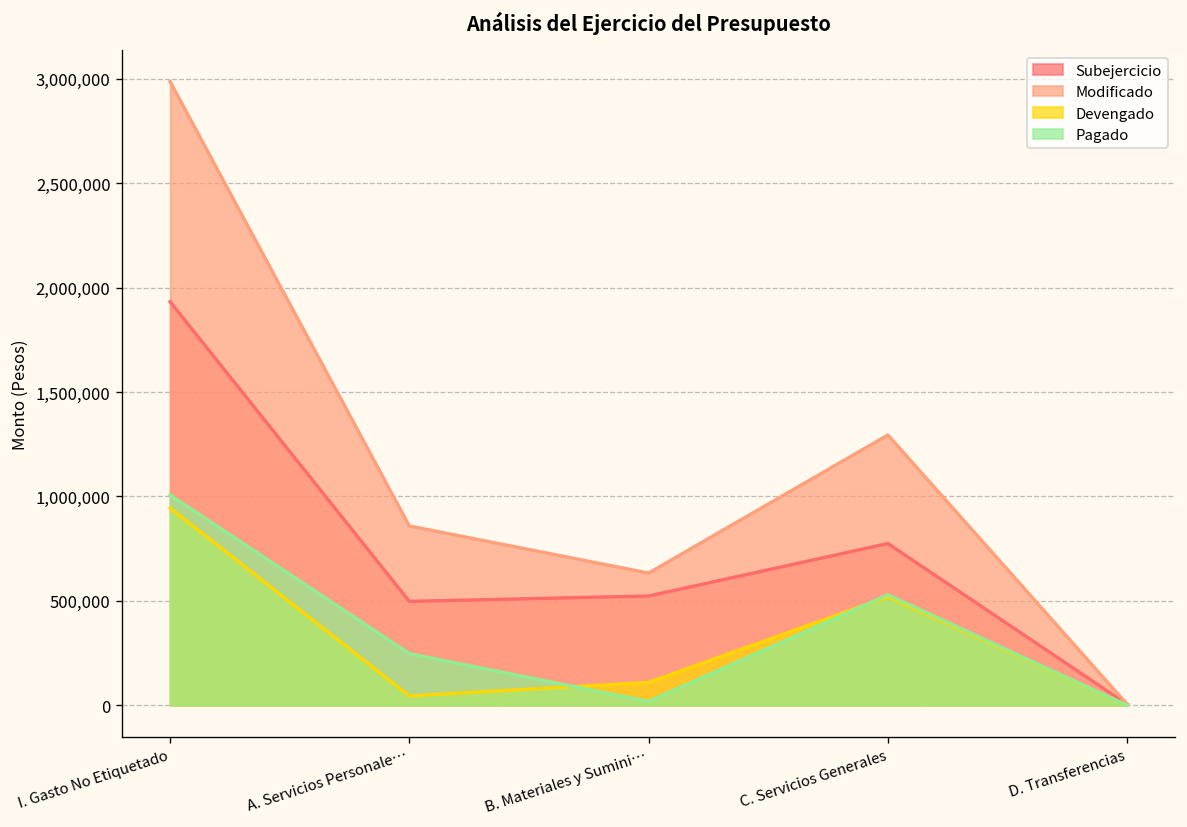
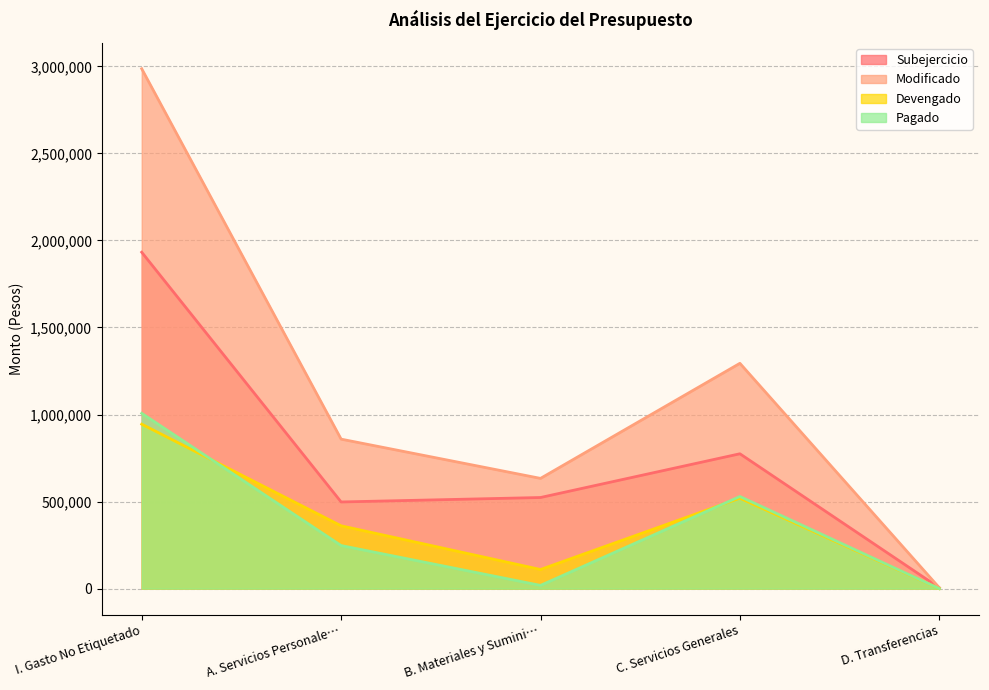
  {
    "Devengado": {
      "I. Gasto No Etiquetado": "940,000",
-     "A. Servicios Personale…": "50,000",
+     "A. Servicios Personale…": "360,000",
      "B. Materiales y Sumini…": "110,000"
    },
    "Pagado": {
      "I. Gasto No Etiquetado": "1,010,000",
      "A. Servicios Personale…": "250,000",
      "B. Materiales y Sumini…": "20,000"
    }
  }
